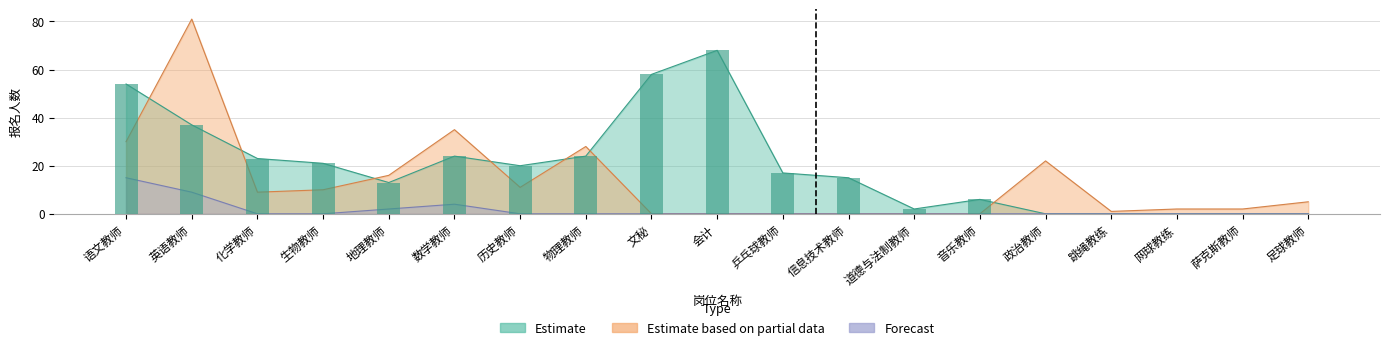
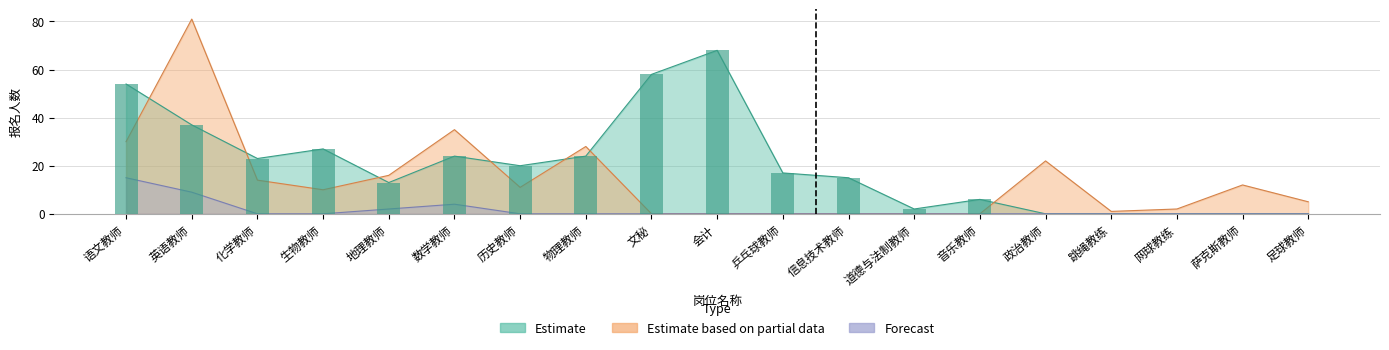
  {
    "Estimate": {
      "语文教师": 54,
      "英语教师": 37,
      "化学教师": 23,
-     "生物教师": 21,
+     "生物教师": 27,
      "地理教师": 13,
      "数学教师": 24,
      "历史教师": 20,
      "物理教师": 24,
      "文秘": 58,
      "会计": 68,
      "乒乓球教师": 17,
      "信息技术教师": 15,
      "道德与法制教师": 2,
      "音乐教师": 6,
      "政治教师": 0,
      "跳绳教练": 0,
      "网球教练": 0,
      "萨克斯教师": 0,
      "足球教师": 0
    },
    "Estimate based on partial data": {
      "语文教师": 30,
      "英语教师": 81,
-     "化学教师": 9,
+     "化学教师": 14,
      "生物教师": 10,
      "地理教师": 16,
      "数学教师": 35,
      "历史教师": 11,
      "物理教师": 28,
      "政治教师": 22,
      "网球教练": 2,
-     "萨克斯教师": 2,
+     "萨克斯教师": 12,
      "足球教师": 5
    },
    "Forecast": {
      "语文教师": 15,
      "英语教师": 9,
      "化学教师": 0,
      "生物教师": 0,
      "地理教师": 2,
      "数学教师": 4,
      "历史教师": 0,
      "物理教师": 0
    }
  }
